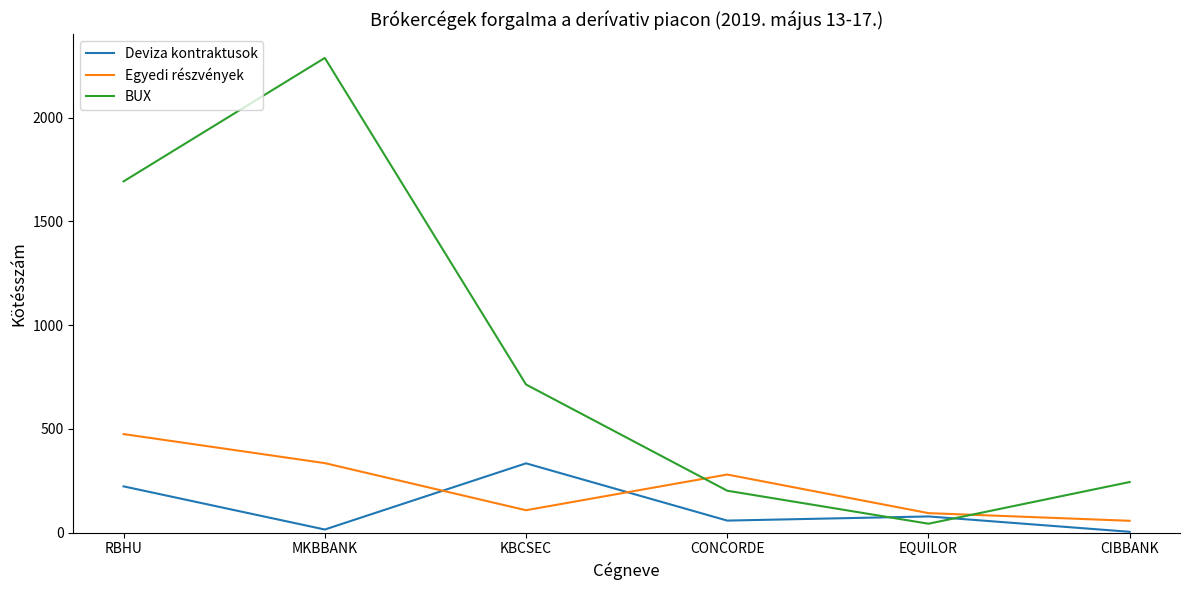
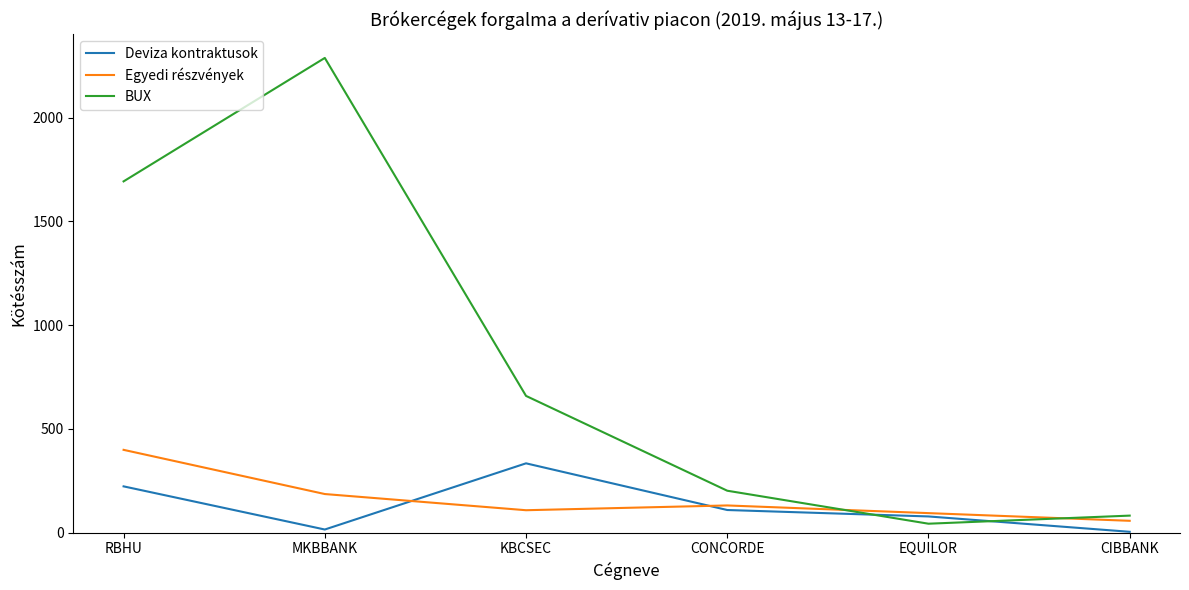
  {
    "Deviza kontraktusok": {
      "RBHU": 220,
      "MKBBANK": 20,
      "KBCSEC": 330,
-     "CONCORDE": 60,
+     "CONCORDE": 110,
      "EQUILOR": 80,
      "CIBBANK": 0
    },
    "Egyedi részvények": {
-     "RBHU": 480,
-     "MKBBANK": 340,
+     "RBHU": 400,
+     "MKBBANK": 190,
      "KBCSEC": 110,
-     "CONCORDE": 280,
+     "CONCORDE": 130,
      "EQUILOR": 90,
      "CIBBANK": 60
    },
    "BUX": {
      "RBHU": 1690,
      "MKBBANK": 2290,
-     "KBCSEC": 710,
+     "KBCSEC": 660,
      "CONCORDE": 200,
      "EQUILOR": 40,
-     "CIBBANK": 240
+     "CIBBANK": 80
    }
  }
